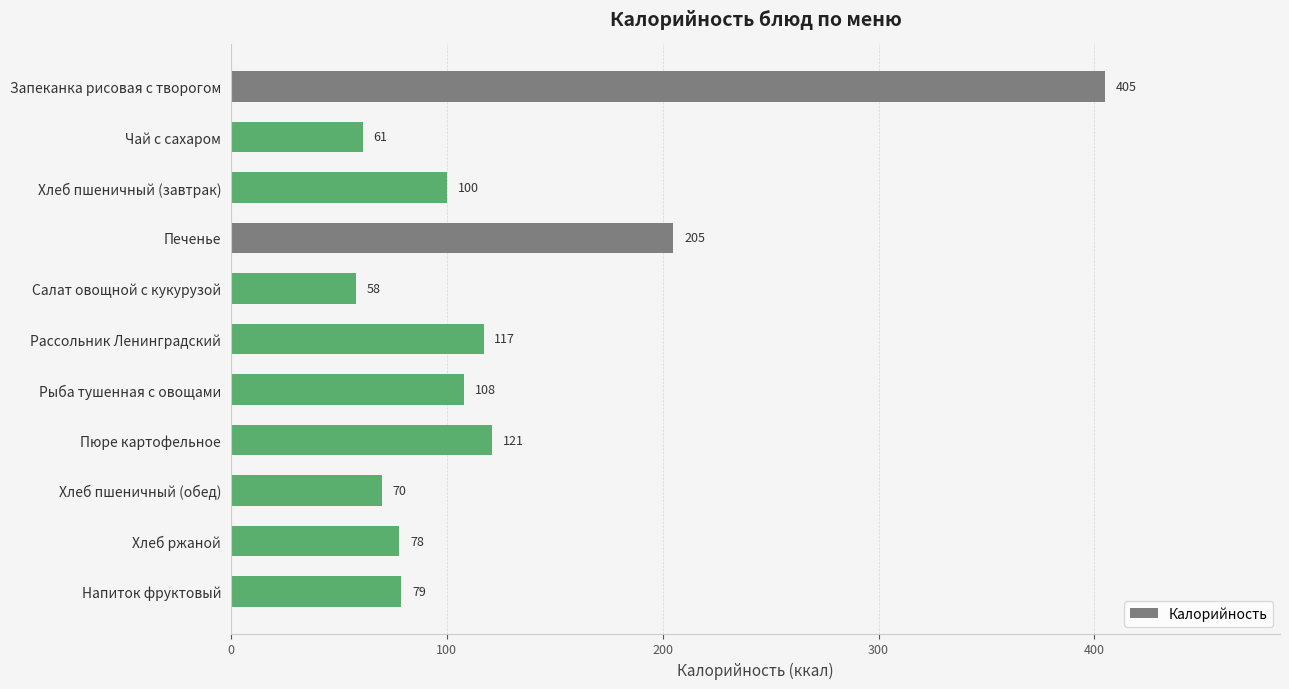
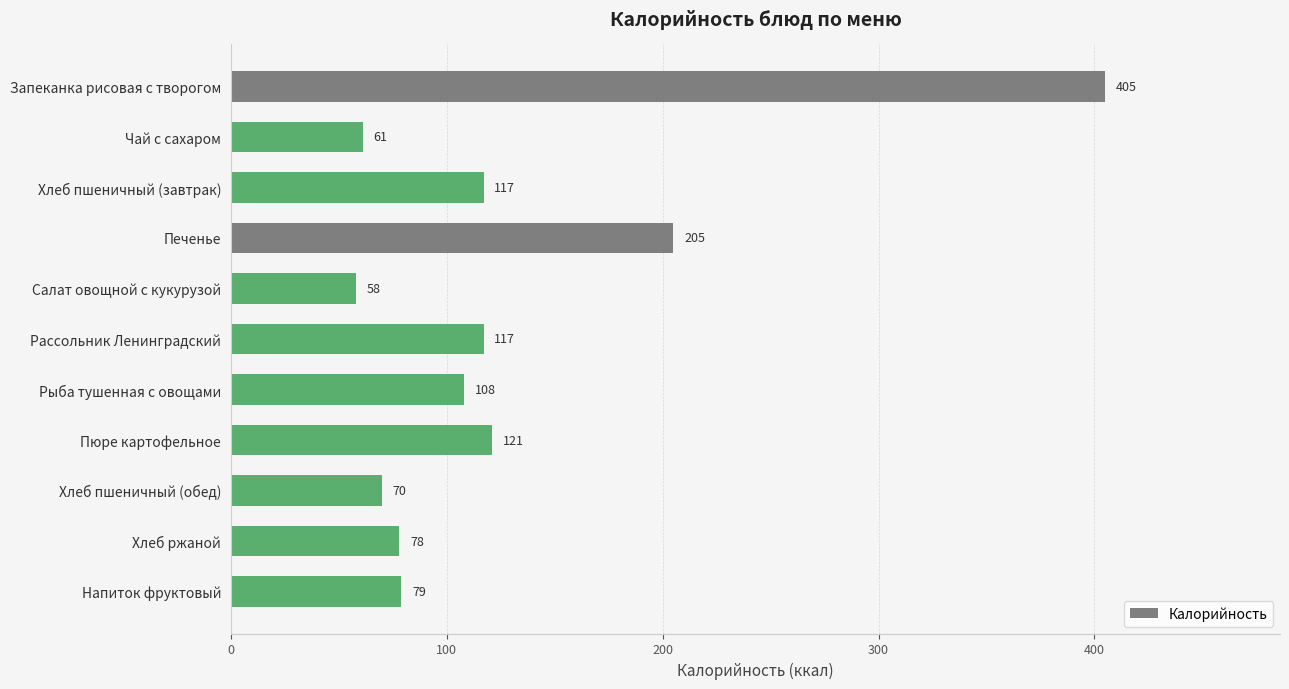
  {
    "Запеканка рисовая с творогом": 405,
    "Чай с сахаром": 61,
-   "Хлеб пшеничный (завтрак)": 100,
+   "Хлеб пшеничный (завтрак)": 117,
    "Печенье": 205,
    "Салат овощной с кукурузой": 58,
    "Рассольник Ленинградский": 117,
    "Рыба тушенная с овощами": 108,
    "Пюре картофельное": 121,
    "Хлеб пшеничный (обед)": 70,
    "Хлеб ржаной": 78,
    "Напиток фруктовый": 79
  }
